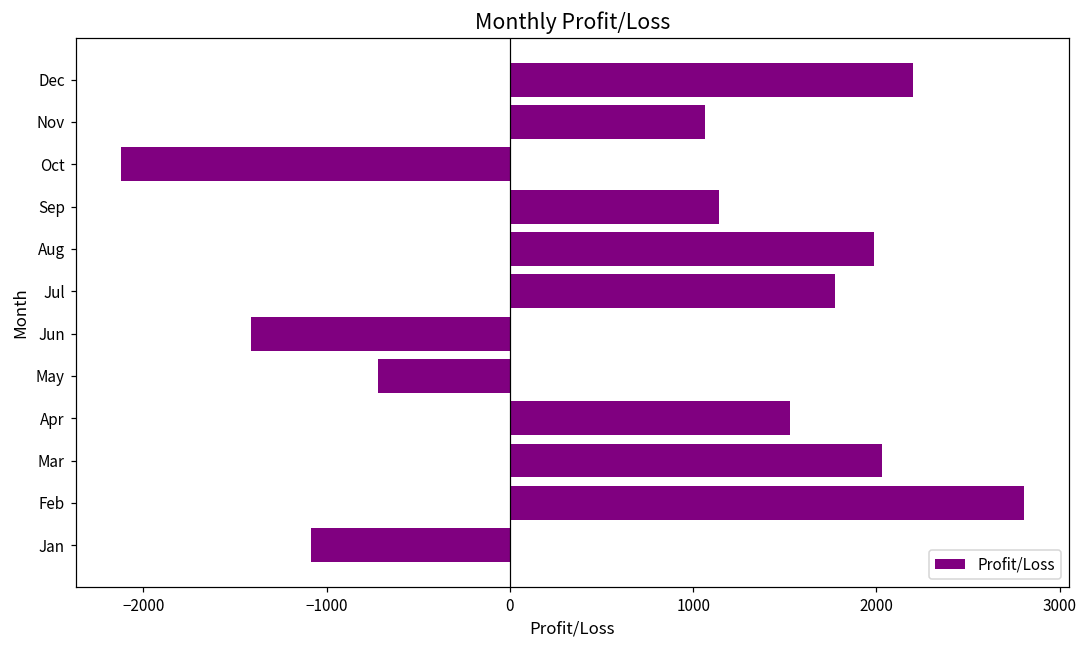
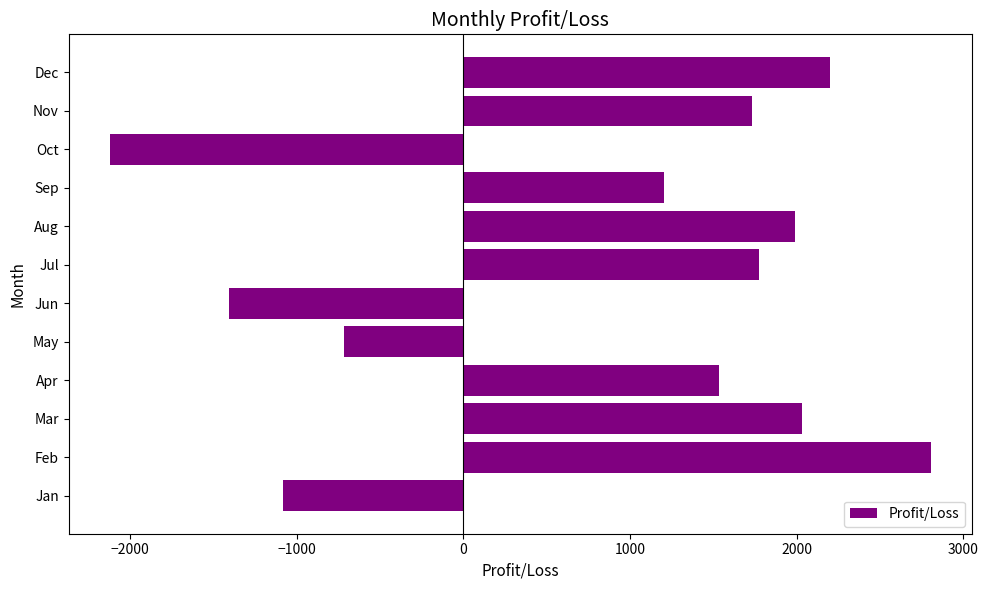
  {
    "Dec": 2200,
-   "Nov": 1070,
+   "Nov": 1730,
    "Oct": -2120,
-   "Sep": 1140,
+   "Sep": 1200,
    "Aug": 1990,
    "Jul": 1770,
    "Jun": -1410,
    "May": -720,
    "Apr": 1530,
    "Mar": 2030,
    "Feb": 2800,
    "Jan": -1080
  }
